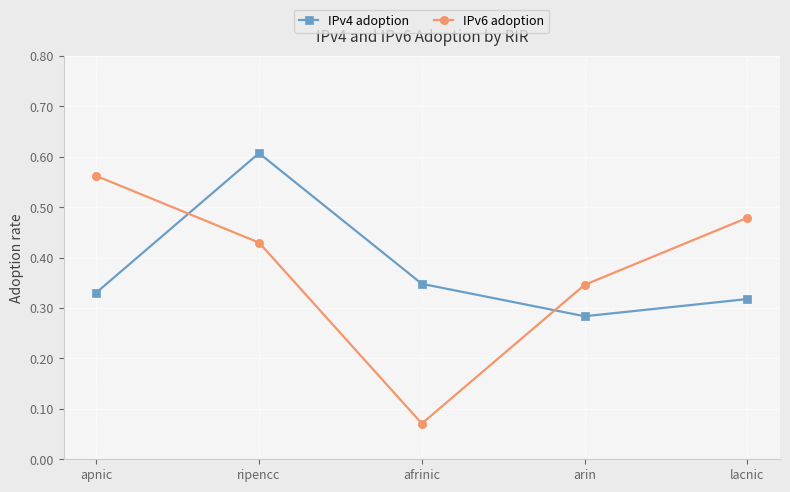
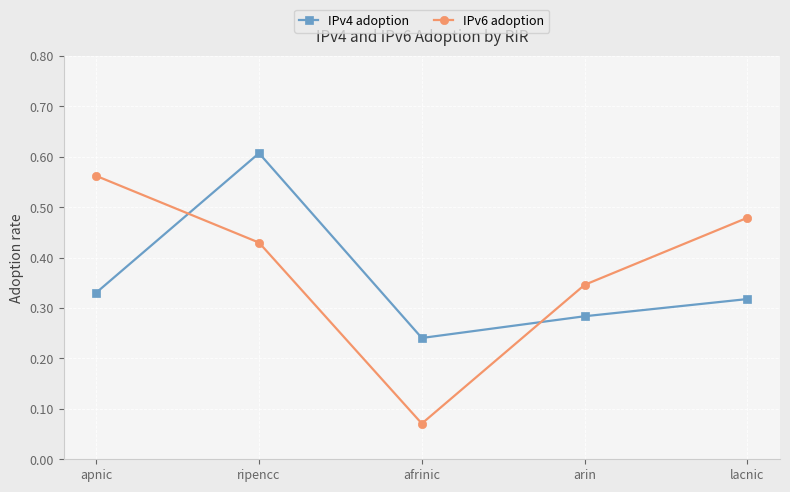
  {
    "IPv4 adoption": {
      "apnic": 0.33,
      "ripencc": 0.61,
-     "afrinic": 0.35,
+     "afrinic": 0.24,
      "arin": 0.28,
      "lacnic": 0.32
    },
    "IPv6 adoption": {
      "apnic": 0.56,
      "ripencc": 0.43,
      "afrinic": 0.07,
      "arin": 0.35,
      "lacnic": 0.48
    }
  }
